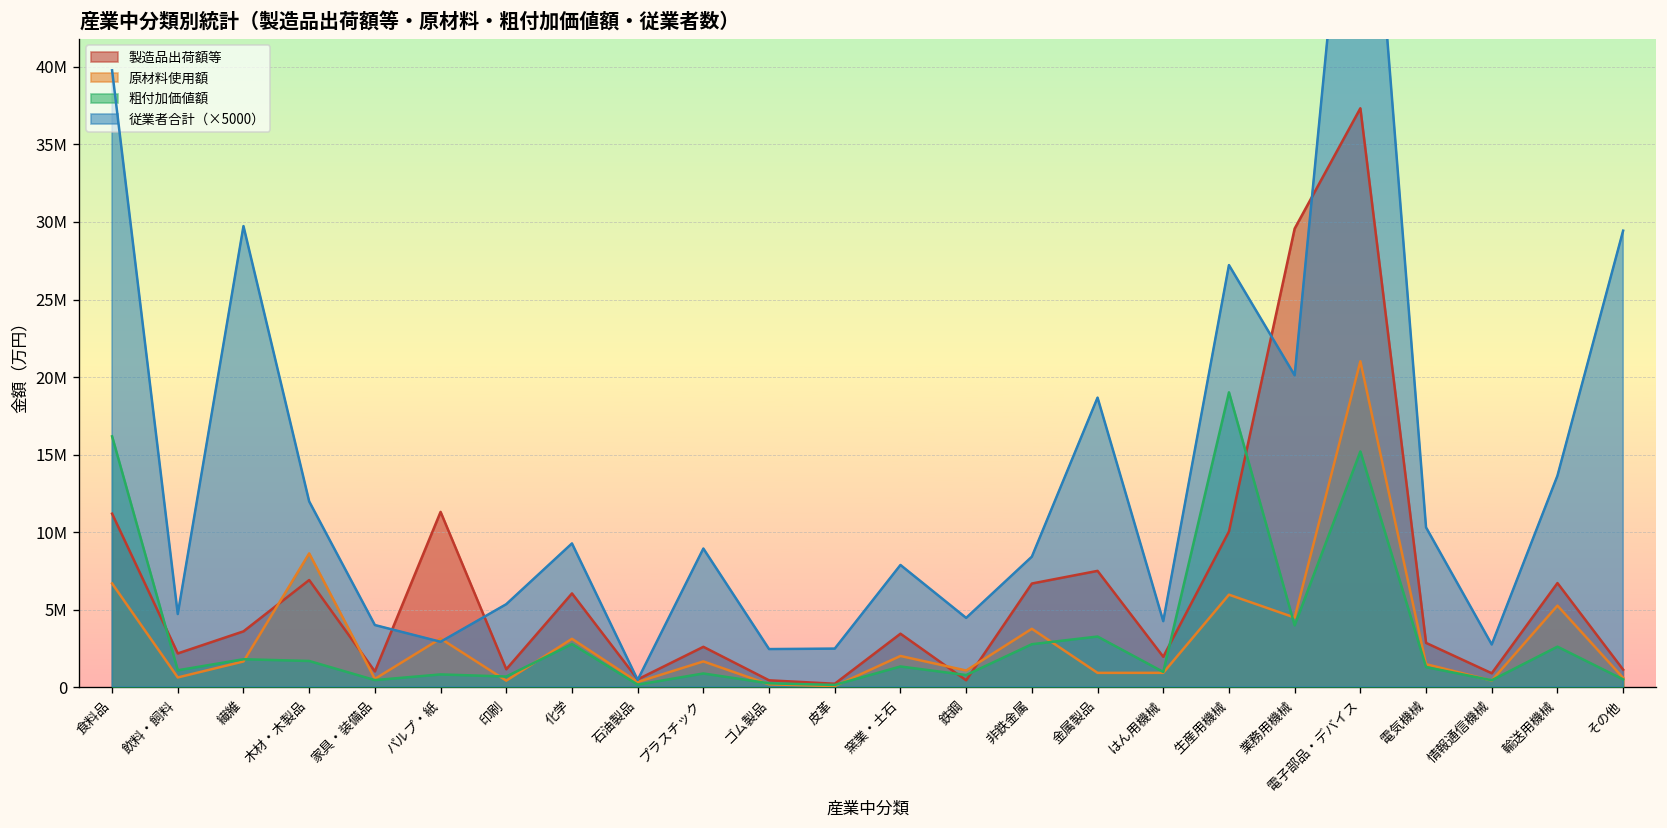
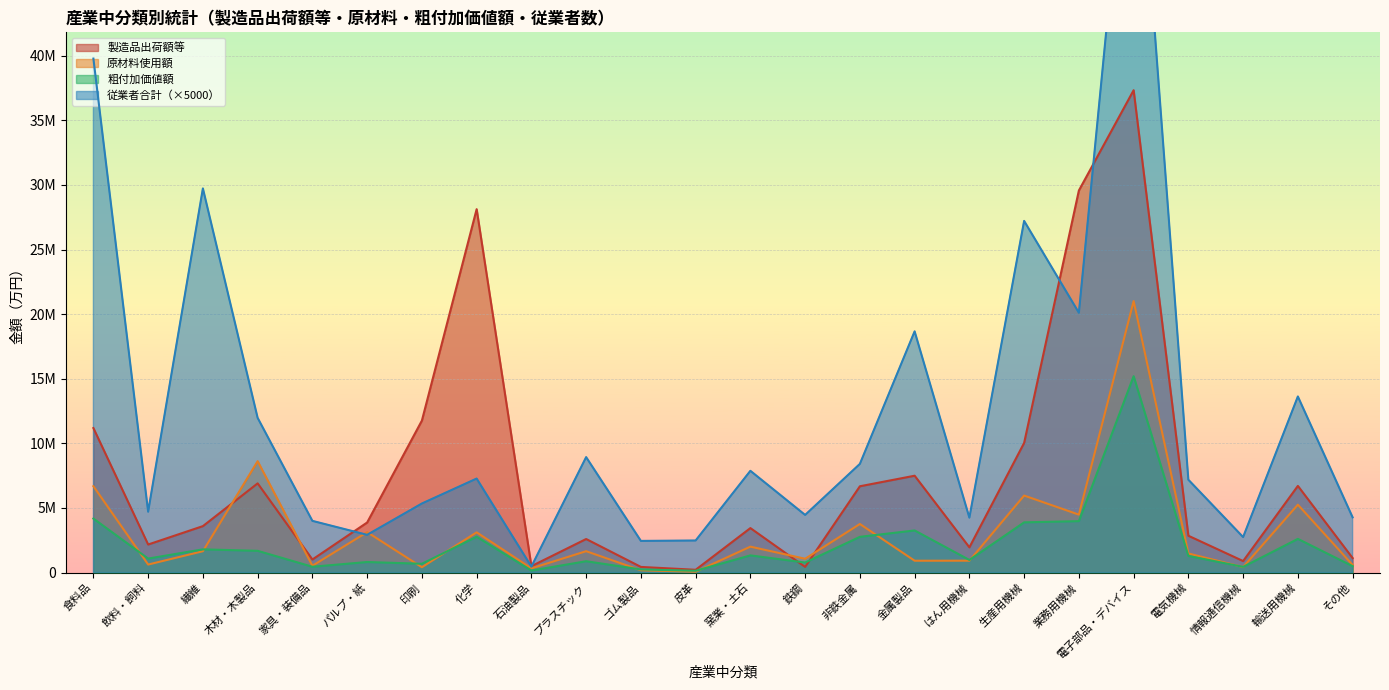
  {
    "製造品出荷額等": {
      "食料品": 11200000,
      "飲料・飼料": 2200000,
      "繊維": 3600000,
      "木材・木製品": 6900000,
      "家具・装備品": 1000000,
-     "パルプ・紙": 11300000,
-     "印刷": 1100000,
-     "化学": 6000000,
+     "パルプ・紙": 3900000,
+     "印刷": 11800000,
+     "化学": 28100000,
      "プラスチック": 2600000,
      "窯業・土石": 3400000,
      "鉄鋼": 400000,
      "非鉄金属": 6700000,
      "金属製品": 7500000,
      "はん用機械": 2000000,
      "生産用機械": 10000000,
      "業務用機械": 29600000,
      "電子部品・デバイス": 37300000,
      "電気機械": 2800000,
      "情報通信機械": 900000,
      "輸送用機械": 6700000,
      "その他": 1100000
    },
    "原材料使用額": {
      "食料品": 6700000,
      "飲料・飼料": 600000,
      "木材・木製品": 8600000,
      "パルプ・紙": 3100000,
      "印刷": 400000,
      "化学": 3100000,
      "プラスチック": 1700000,
      "窯業・土石": 2000000,
      "鉄鋼": 1100000,
      "非鉄金属": 3800000,
      "金属製品": 900000,
      "生産用機械": 6000000,
      "業務用機械": 4500000,
      "電子部品・デバイス": 21000000,
      "輸送用機械": 5300000
    },
    "粗付加価値額": {
-     "食料品": 16200000,
+     "食料品": 4200000,
      "飲料・飼料": 1100000,
      "木材・木製品": 1700000,
      "パルプ・紙": 800000,
      "印刷": 700000,
      "化学": 2800000,
      "プラスチック": 900000,
      "窯業・土石": 1300000,
      "鉄鋼": 800000,
      "非鉄金属": 2800000,
      "金属製品": 3300000,
-     "生産用機械": 19000000,
+     "生産用機械": 3900000,
      "業務用機械": 4000000,
      "電子部品・デバイス": 15200000,
      "輸送用機械": 2600000
    },
    "従業者合計（×5000）": {
      "飲料・飼料": 4700000,
      "繊維": 29700000,
      "木材・木製品": 12000000,
      "家具・装備品": 4000000,
      "パルプ・紙": 2900000,
      "印刷": 5300000,
-     "化学": 9300000,
+     "化学": 7300000,
      "プラスチック": 8900000,
      "ゴム製品": 2500000,
      "皮革": 2500000,
      "窯業・土石": 7900000,
      "鉄鋼": 4500000,
      "非鉄金属": 8400000,
      "金属製品": 18700000,
      "はん用機械": 4300000,
      "生産用機械": 27200000,
      "業務用機械": 20100000,
-     "電気機械": 10300000,
+     "電気機械": 7200000,
      "情報通信機械": 2700000,
      "輸送用機械": 13600000,
-     "その他": 29400000
+     "その他": 4300000
    }
  }
